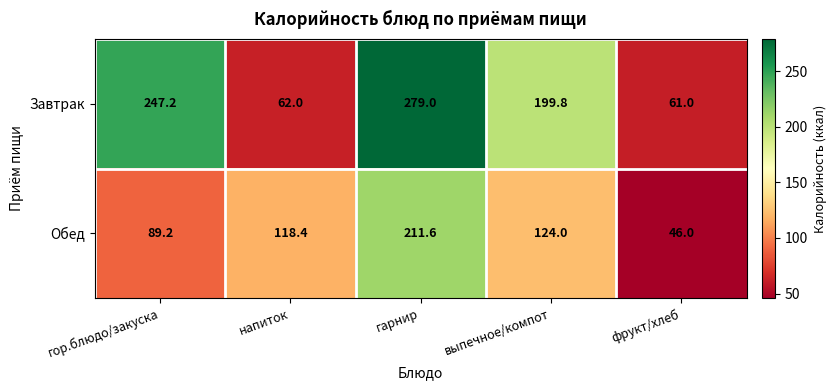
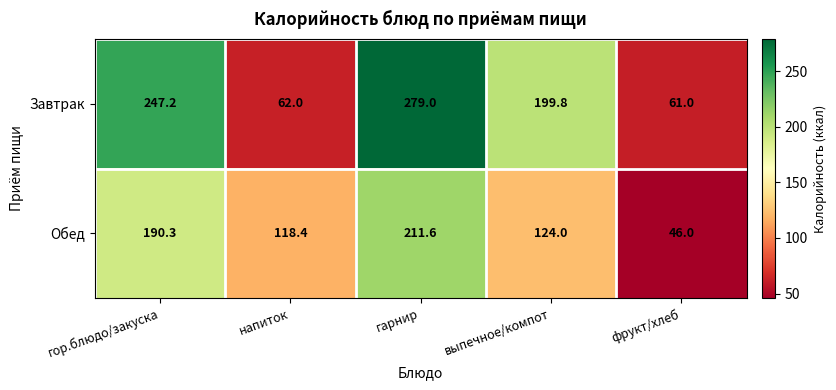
  {
    "Завтрак": {
      "гор.блюдо/закуска": 247.2,
      "напиток": 62.0,
      "гарнир": 279.0,
      "выпечное/компот": 199.8,
      "фрукт/хлеб": 61.0
    },
    "Обед": {
-     "гор.блюдо/закуска": 89.2,
+     "гор.блюдо/закуска": 190.3,
      "напиток": 118.4,
      "гарнир": 211.6,
      "выпечное/компот": 124.0,
      "фрукт/хлеб": 46.0
    }
  }
